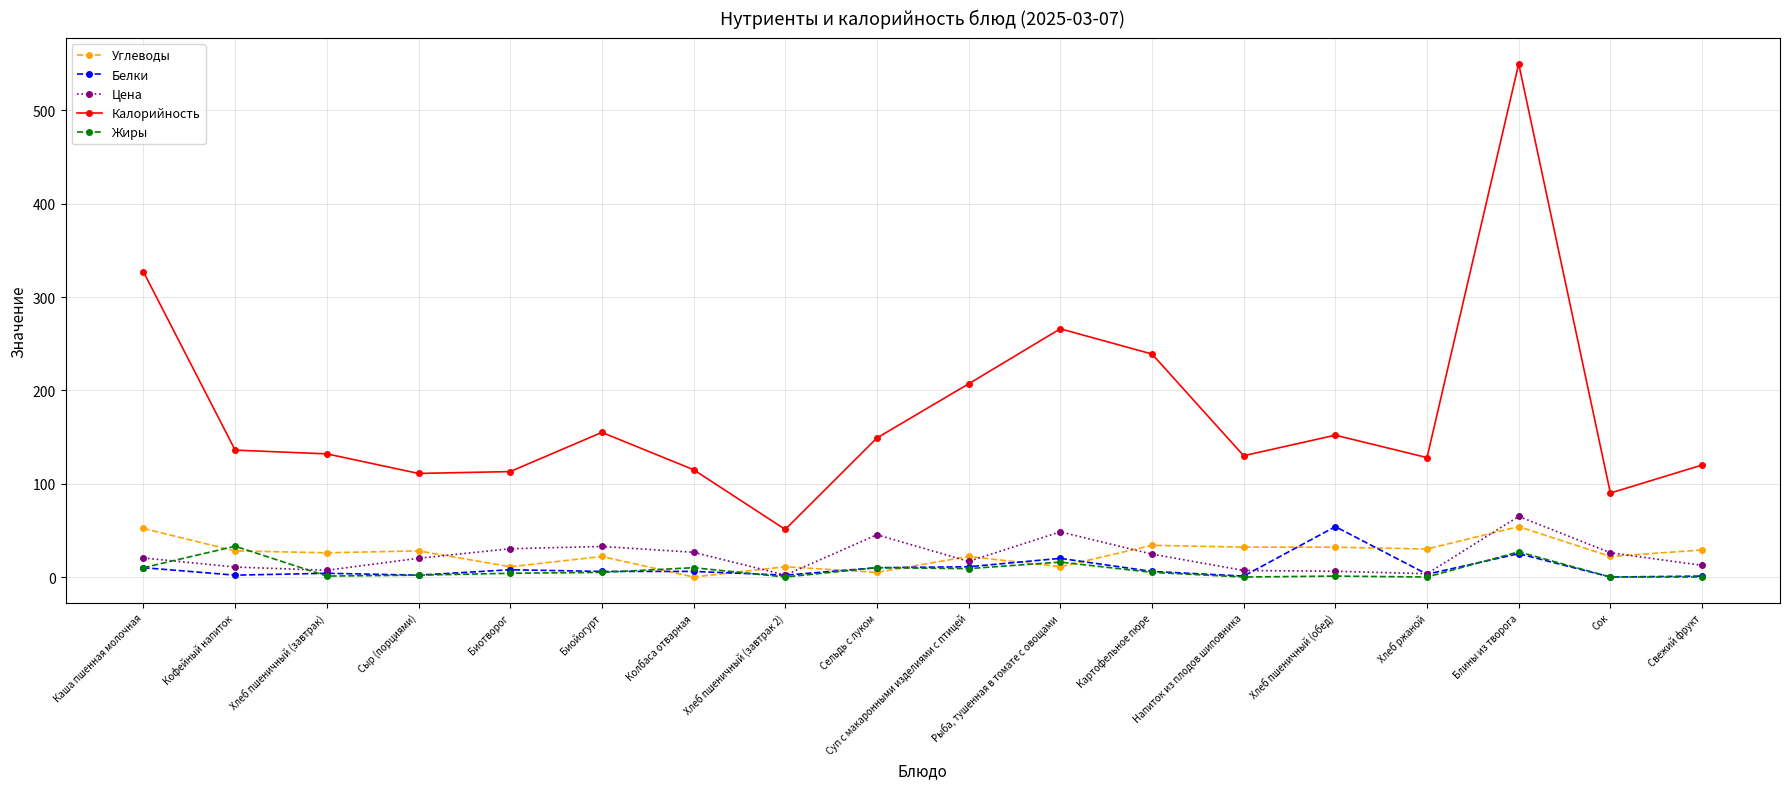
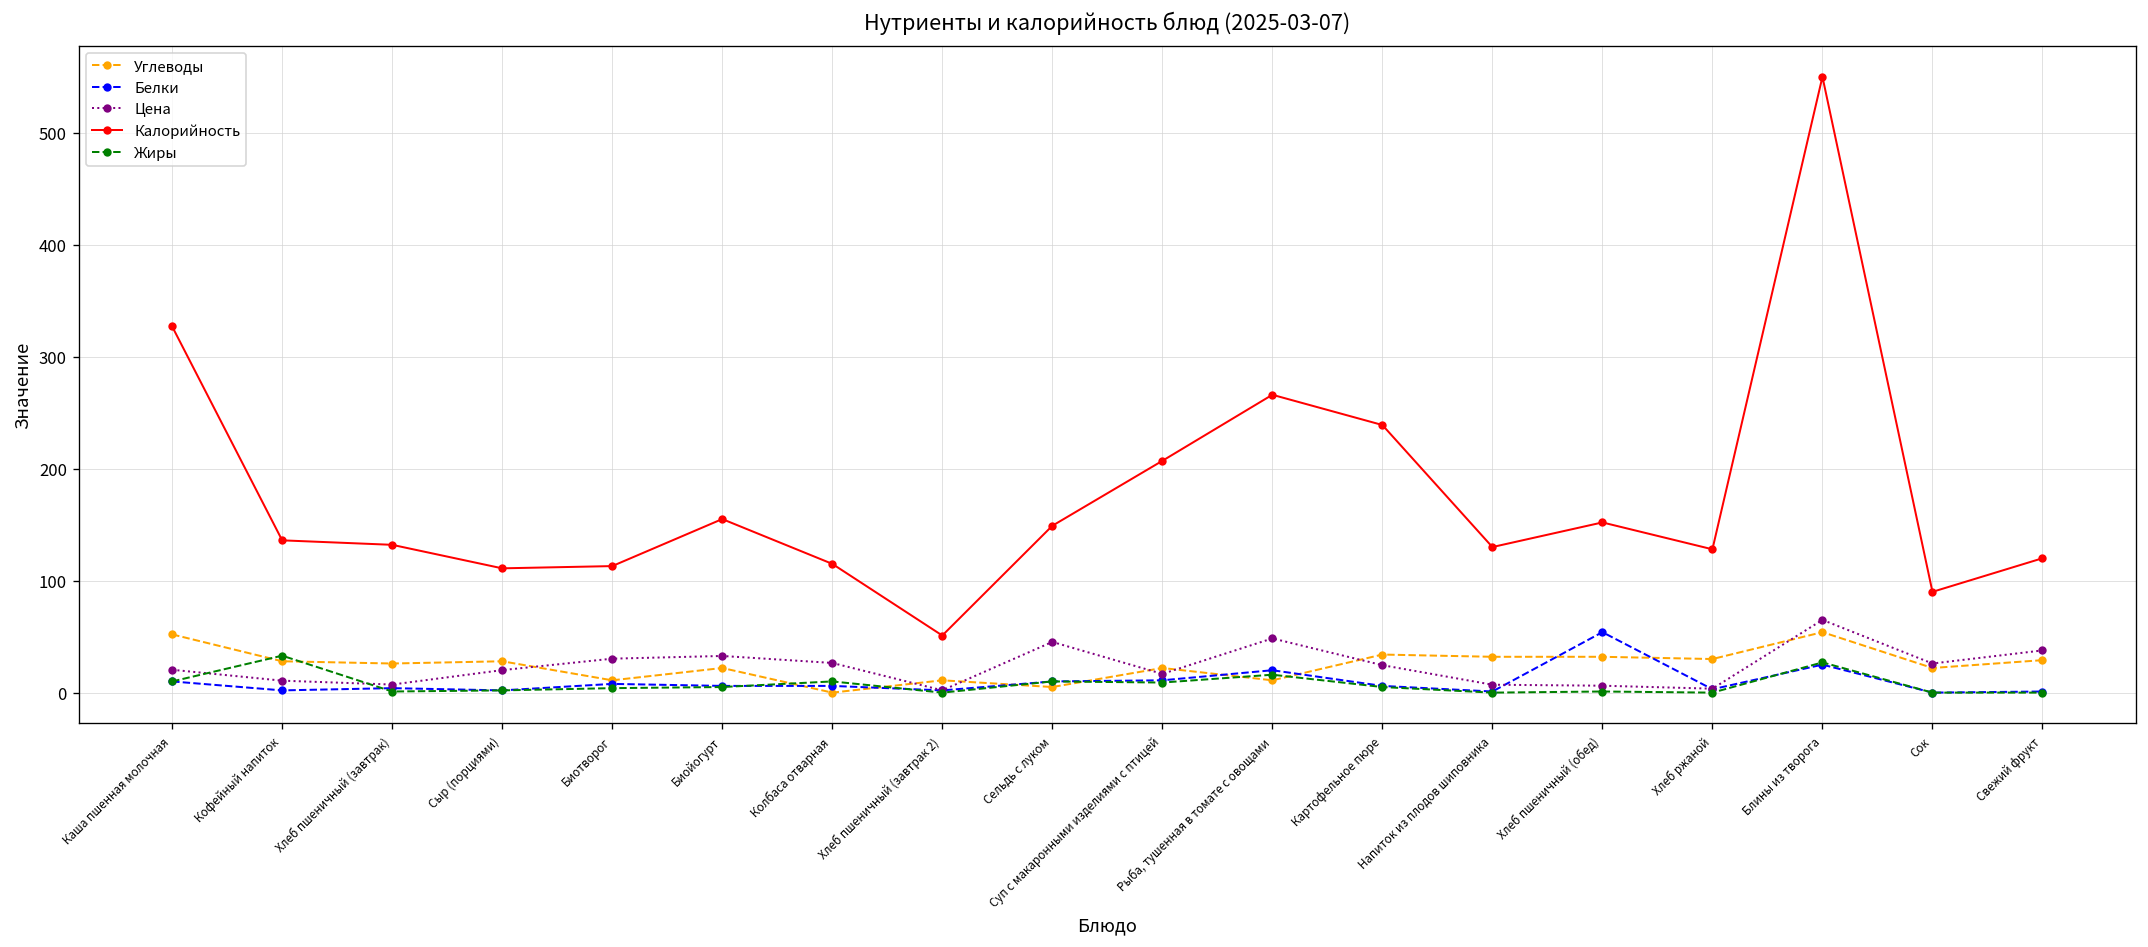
  {
    "Углеводы": {
      "Каша пшенная молочная": 50,
      "Кофейный напиток": 30,
      "Хлеб пшеничный (завтрак)": 30,
      "Сыр (порциями)": 30,
      "Биотворог": 10,
      "Биойогурт": 20,
      "Колбаса отварная": 0,
      "Хлеб пшеничный (завтрак 2)": 10,
      "Сельдь с луком": 10,
      "Суп с макаронными изделиями с птицей": 20,
      "Рыба, тушенная в томате с овощами": 10,
      "Картофельное пюре": 30,
      "Напиток из плодов шиповника": 30,
      "Хлеб пшеничный (обед)": 30,
      "Хлеб ржаной": 30,
      "Блины из творога": 50,
      "Сок": 20,
      "Свежий фрукт": 30
    },
    "Белки": {
      "Кофейный напиток": 0,
      "Хлеб пшеничный (завтрак)": 0,
      "Биотворог": 10,
      "Колбаса отварная": 10,
      "Рыба, тушенная в томате с овощами": 20,
      "Хлеб пшеничный (обед)": 50
    },
    "Цена": {
      "Каша пшенная молочная": 20,
      "Кофейный напиток": 10,
      "Хлеб пшеничный (завтрак)": 10,
      "Сыр (порциями)": 20,
      "Биотворог": 30,
      "Биойогурт": 30,
      "Колбаса отварная": 30,
      "Сельдь с луком": 50,
      "Суп с макаронными изделиями с птицей": 20,
      "Рыба, тушенная в томате с овощами": 50,
      "Картофельное пюре": 20,
      "Напиток из плодов шиповника": 10,
      "Хлеб пшеничный (обед)": 10,
      "Блины из творога": 60,
      "Сок": 30,
-     "Свежий фрукт": 10
+     "Свежий фрукт": 40
    },
    "Калорийность": {
      "Каша пшенная молочная": 330,
      "Кофейный напиток": 140,
      "Хлеб пшеничный (завтрак)": 130,
      "Сыр (порциями)": 110,
      "Биотворог": 110,
      "Биойогурт": 160,
      "Колбаса отварная": 120,
      "Хлеб пшеничный (завтрак 2)": 50,
      "Сельдь с луком": 150,
      "Суп с макаронными изделиями с птицей": 210,
      "Рыба, тушенная в томате с овощами": 270,
      "Картофельное пюре": 240,
      "Напиток из плодов шиповника": 130,
      "Хлеб пшеничный (обед)": 150,
      "Хлеб ржаной": 130,
      "Блины из творога": 550,
      "Сок": 90,
      "Свежий фрукт": 120
    },
    "Жиры": {
      "Кофейный напиток": 30,
      "Хлеб пшеничный (завтрак)": 0,
      "Биотворог": 0,
      "Колбаса отварная": 10,
      "Рыба, тушенная в томате с овощами": 20,
      "Хлеб пшеничный (обед)": 0,
      "Хлеб ржаной": 0
    }
  }
